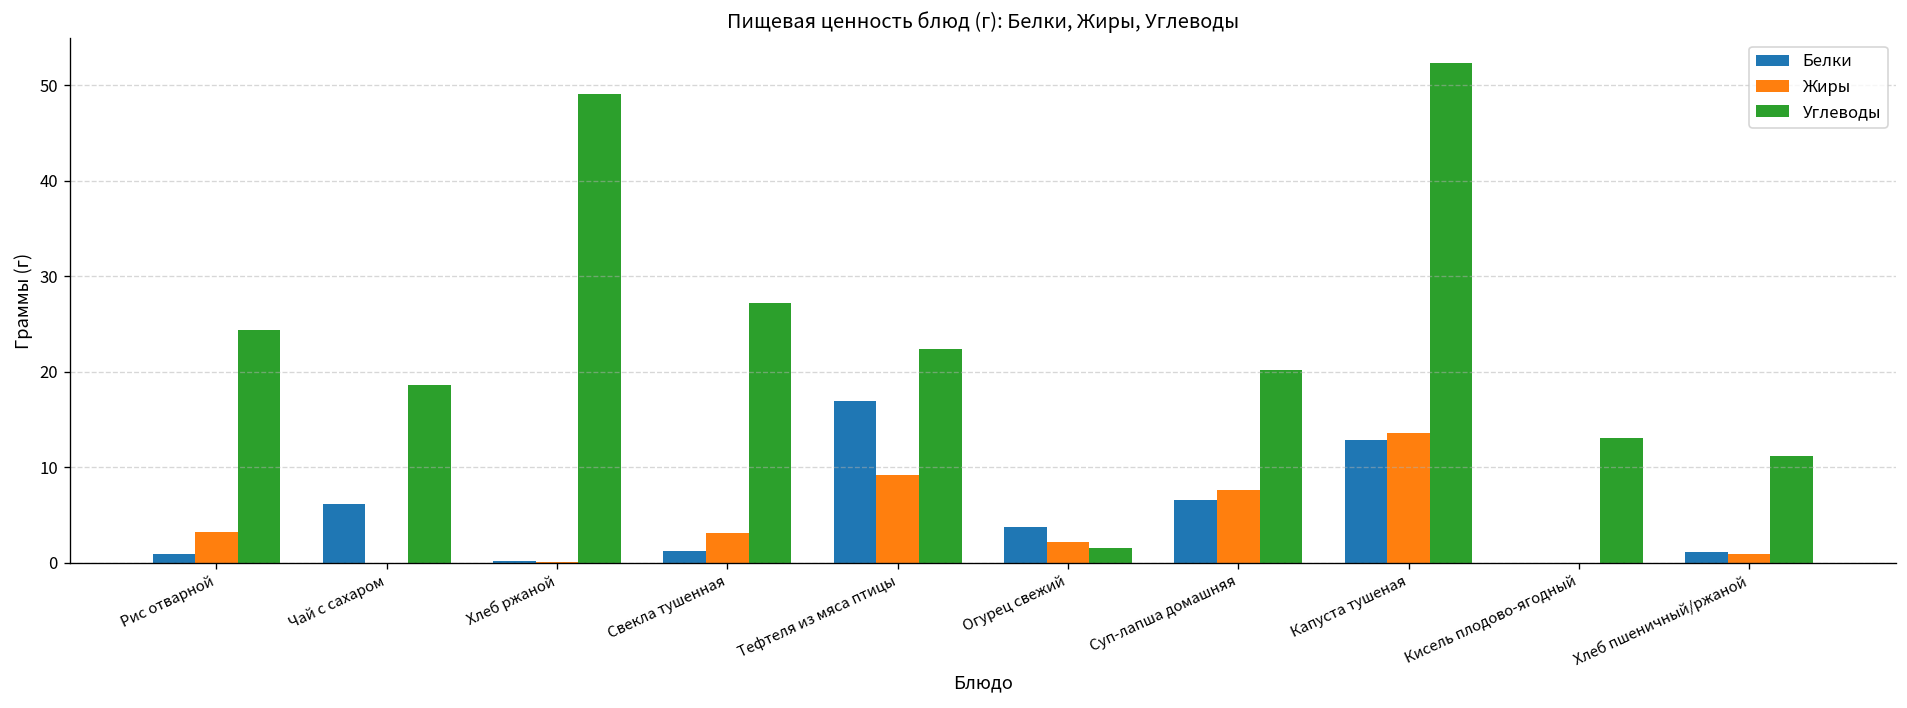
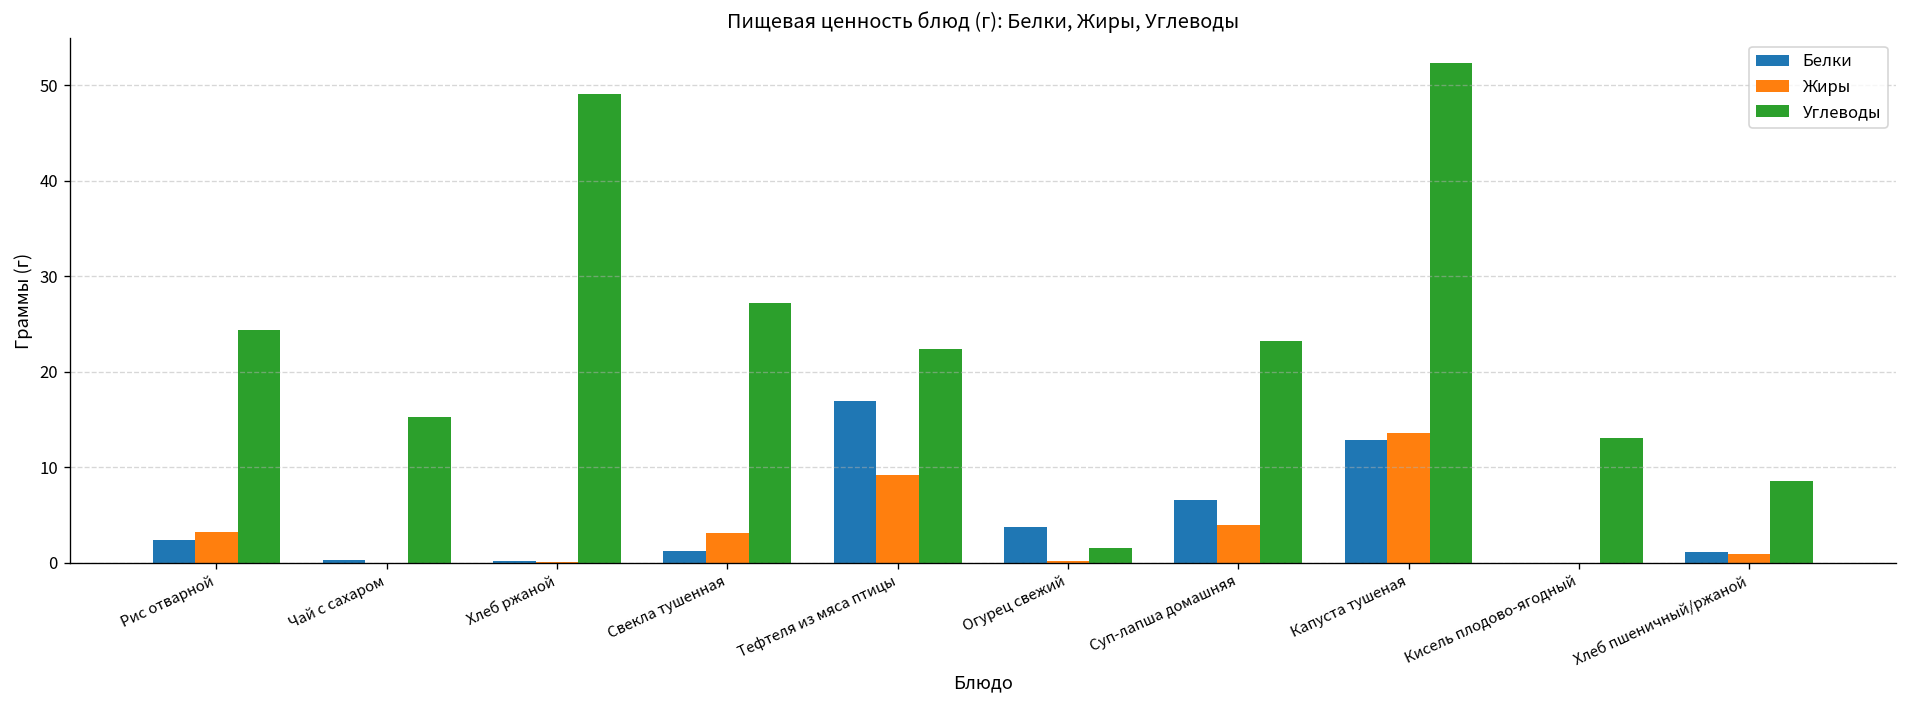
  {
    "Белки": {
-     "Рис отварной": 1,
-     "Чай с сахаром": 6,
+     "Рис отварной": 2,
+     "Чай с сахаром": 0,
      "Свекла тушенная": 1,
      "Тефтеля из мяса птицы": 17,
      "Огурец свежий": 4,
      "Суп-лапша домашняя": 7,
      "Капуста тушеная": 13,
      "Кисель плодово-ягодный": 0,
      "Хлеб пшеничный/ржаной": 1
    },
    "Жиры": {
      "Рис отварной": 3,
      "Чай с сахаром": 0,
      "Свекла тушенная": 3,
      "Тефтеля из мяса птицы": 9,
-     "Огурец свежий": 2,
-     "Суп-лапша домашняя": 8,
+     "Огурец свежий": 0,
+     "Суп-лапша домашняя": 4,
      "Капуста тушеная": 14,
      "Кисель плодово-ягодный": 0,
      "Хлеб пшеничный/ржаной": 1
    },
    "Углеводы": {
      "Рис отварной": 24,
-     "Чай с сахаром": 19,
+     "Чай с сахаром": 15,
      "Хлеб ржаной": 49,
      "Свекла тушенная": 27,
      "Тефтеля из мяса птицы": 22,
      "Огурец свежий": 2,
-     "Суп-лапша домашняя": 20,
+     "Суп-лапша домашняя": 23,
      "Капуста тушеная": 52,
      "Кисель плодово-ягодный": 13,
-     "Хлеб пшеничный/ржаной": 11
+     "Хлеб пшеничный/ржаной": 9
    }
  }
